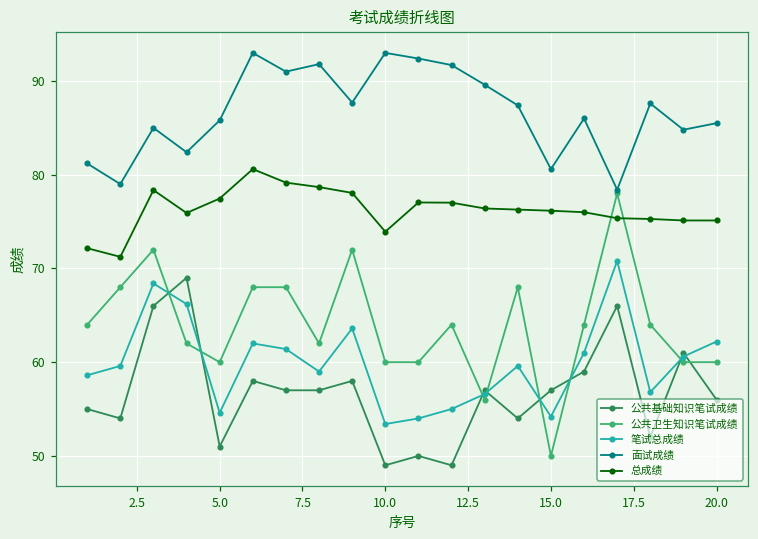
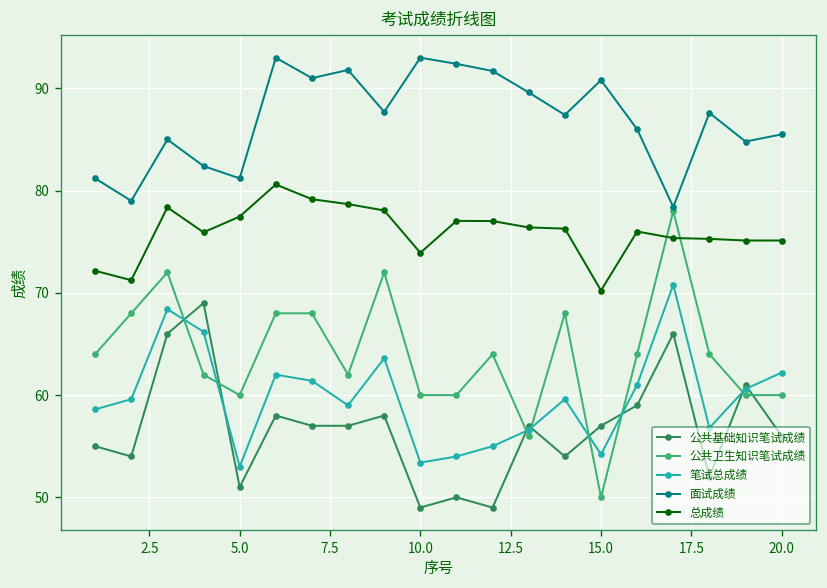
  {
    "笔试总成绩": {
-     "5.0": 55,
+     "5.0": 53,
      "10.0": 53,
      "15.0": 54,
      "20.0": 62
    },
    "面试成绩": {
-     "5.0": 86,
+     "5.0": 81,
      "10.0": 93,
-     "15.0": 81,
+     "15.0": 91,
      "20.0": 86
    },
    "总成绩": {
      "5.0": 77,
      "10.0": 74,
-     "15.0": 76,
+     "15.0": 70,
      "20.0": 75
    }
  }
